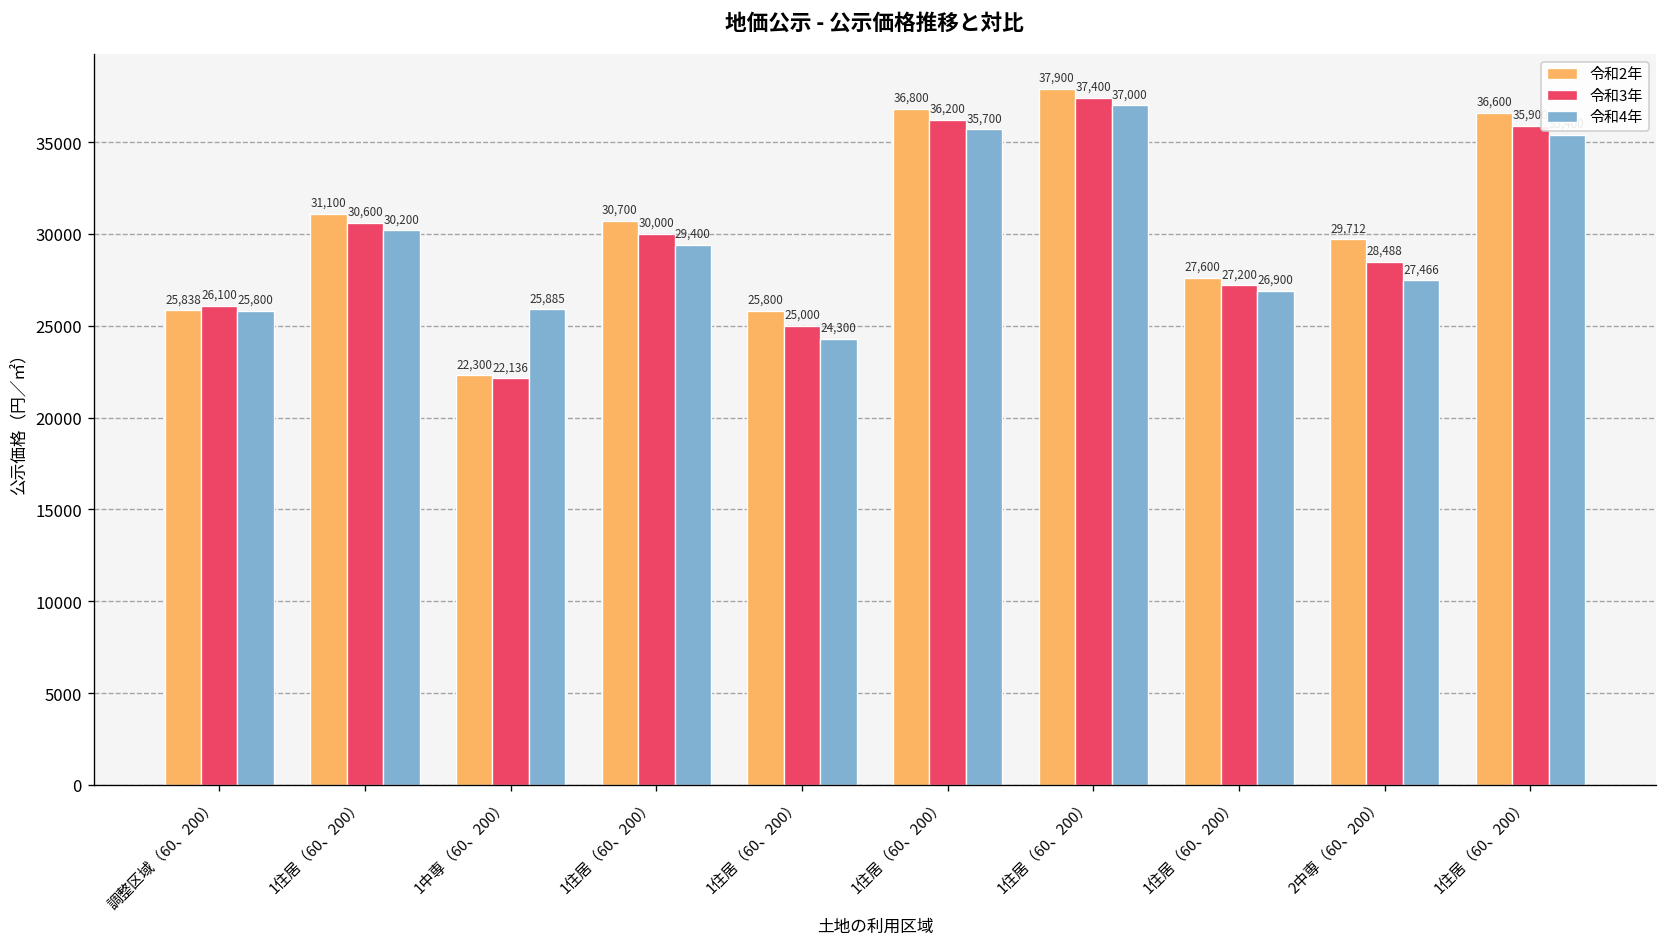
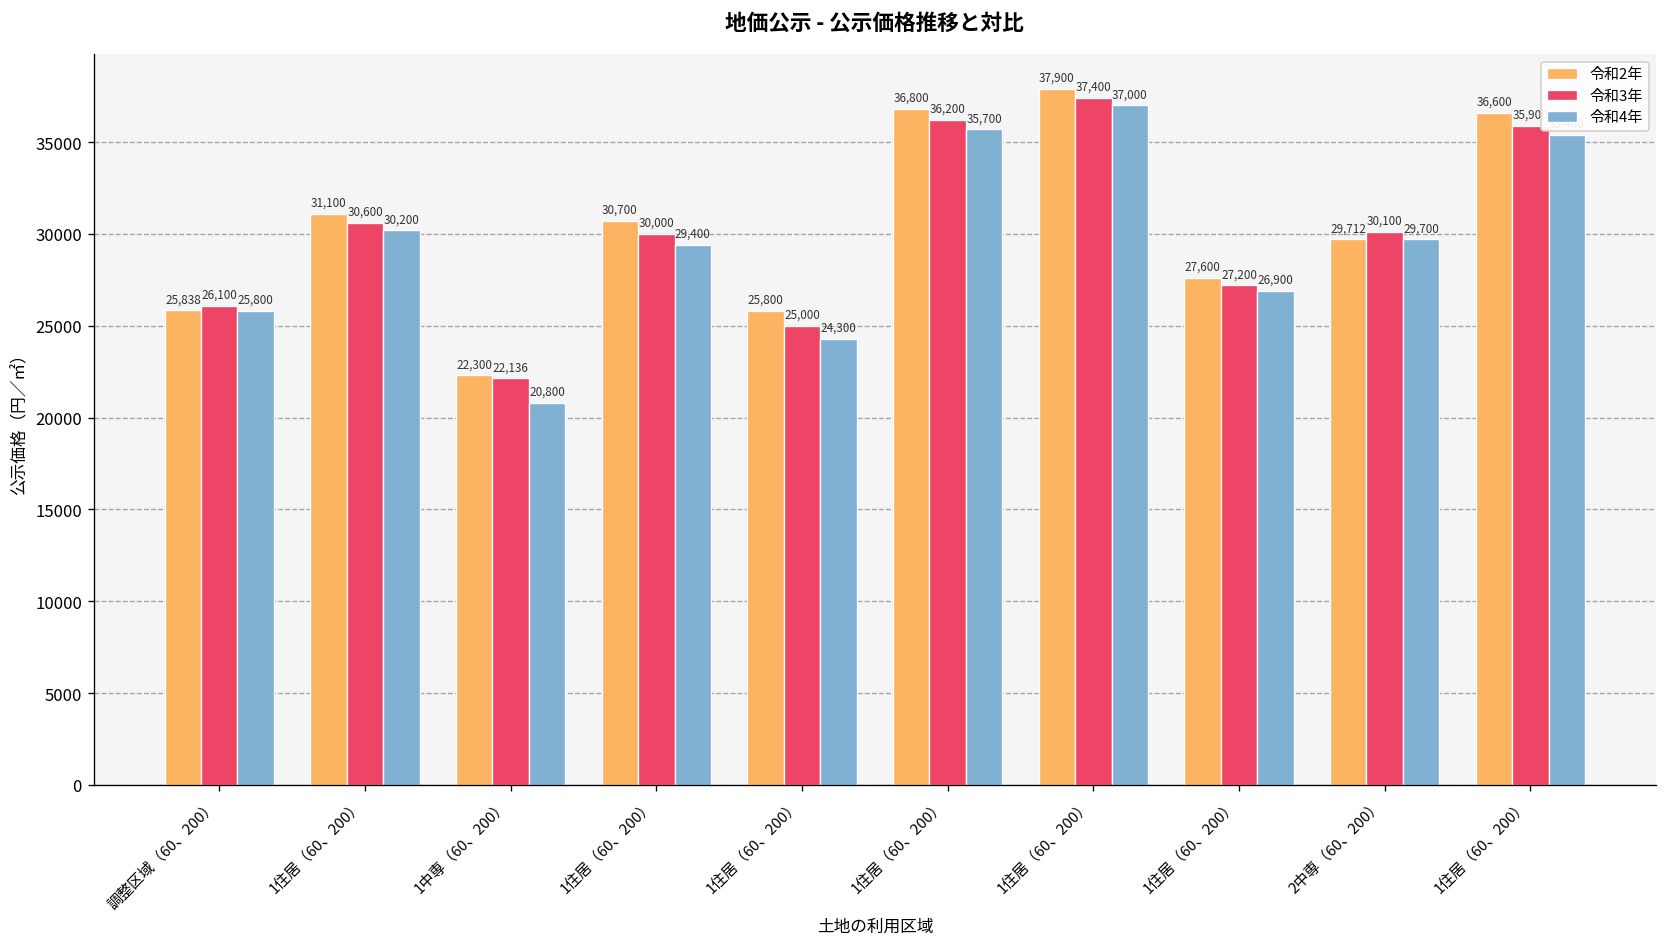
  {
    "令和2年": {
      "調整区域（60、200）": "25,838",
      "1中専（60、200）": "22,300",
      "2中専（60、200）": "29,712"
    },
    "令和3年": {
      "調整区域（60、200）": "26,100",
      "1中専（60、200）": "22,136",
-     "2中専（60、200）": "28,488"
+     "2中専（60、200）": "30,100"
    },
    "令和4年": {
      "調整区域（60、200）": "25,800",
-     "1中専（60、200）": "25,885",
-     "2中専（60、200）": "27,466"
+     "1中専（60、200）": "20,800",
+     "2中専（60、200）": "29,700"
    }
  }
